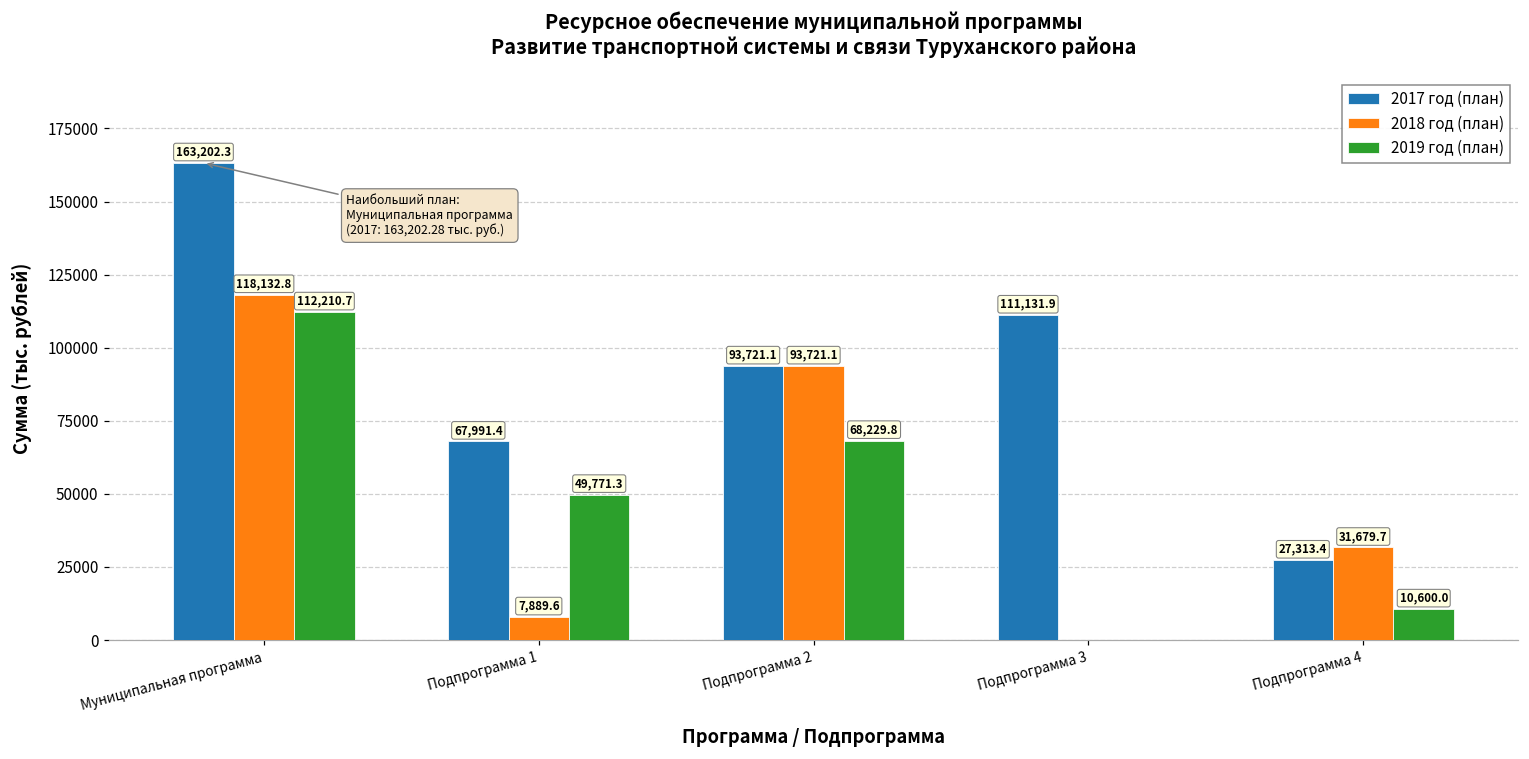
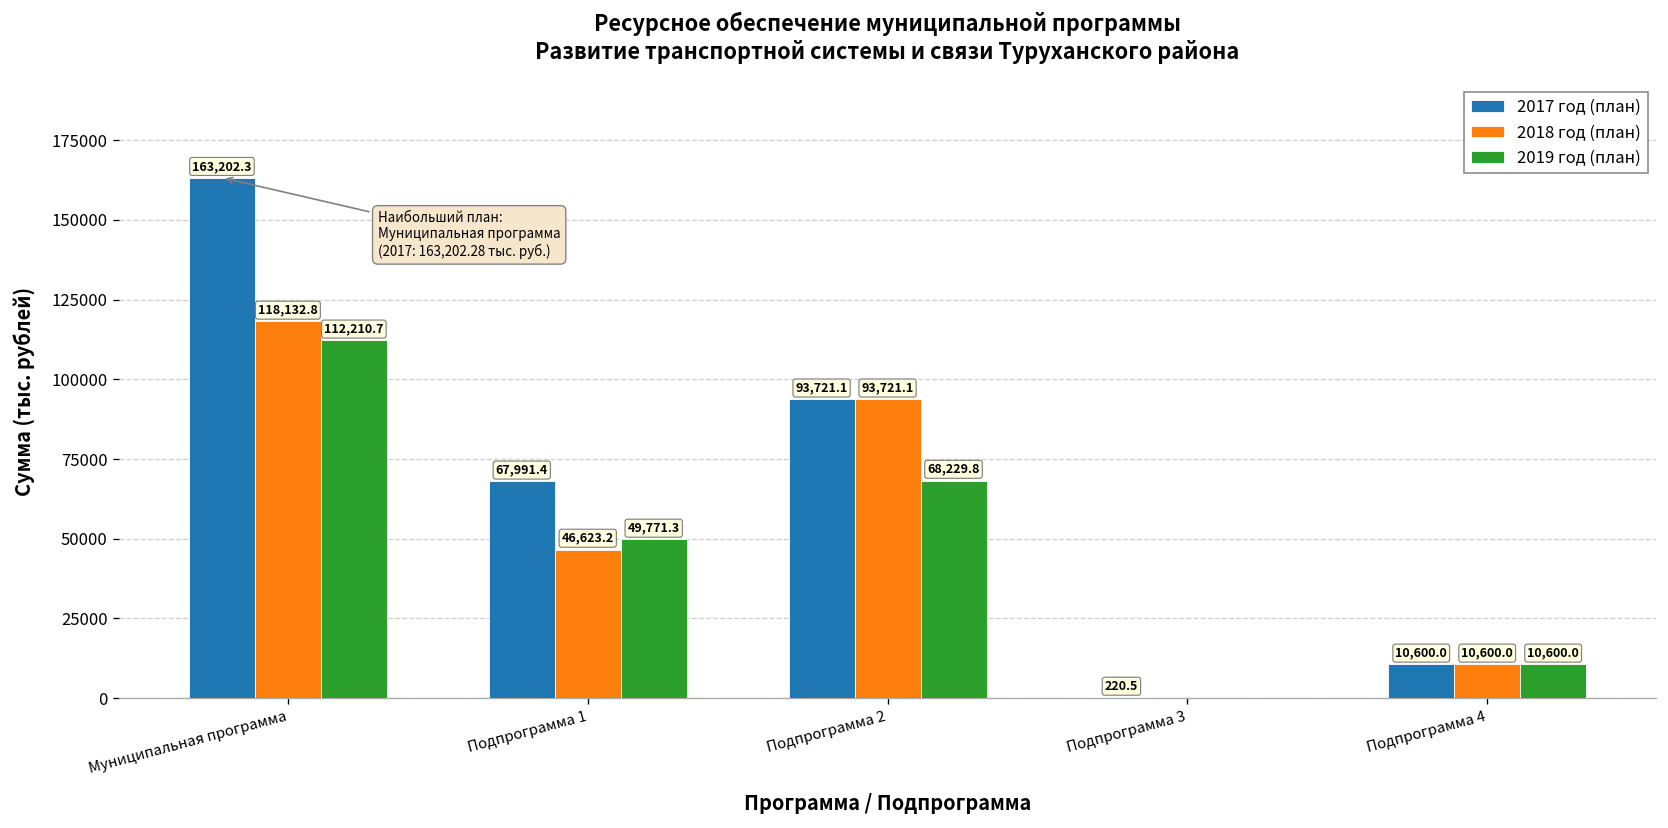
  {
    "2017 год (план)": {
-     "Подпрограмма 3": "111,131.9",
-     "Подпрограмма 4": "27,313.4"
+     "Подпрограмма 3": "220.5",
+     "Подпрограмма 4": "10,600.0"
    },
    "2018 год (план)": {
-     "Подпрограмма 1": "7,889.6",
-     "Подпрограмма 4": "31,679.7"
+     "Подпрограмма 1": "46,623.2",
+     "Подпрограмма 4": "10,600.0"
    },
    "2019 год (план)": {
      "Подпрограмма 3": "0"
    }
  }
